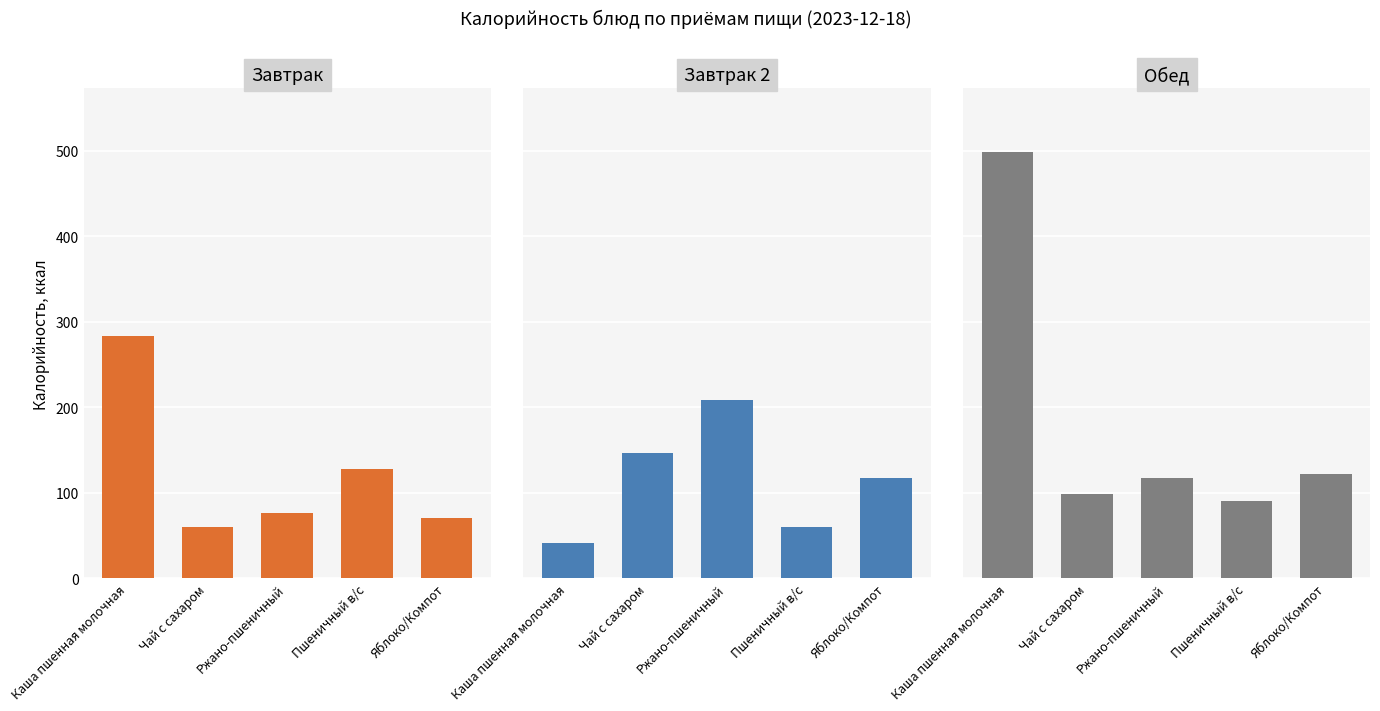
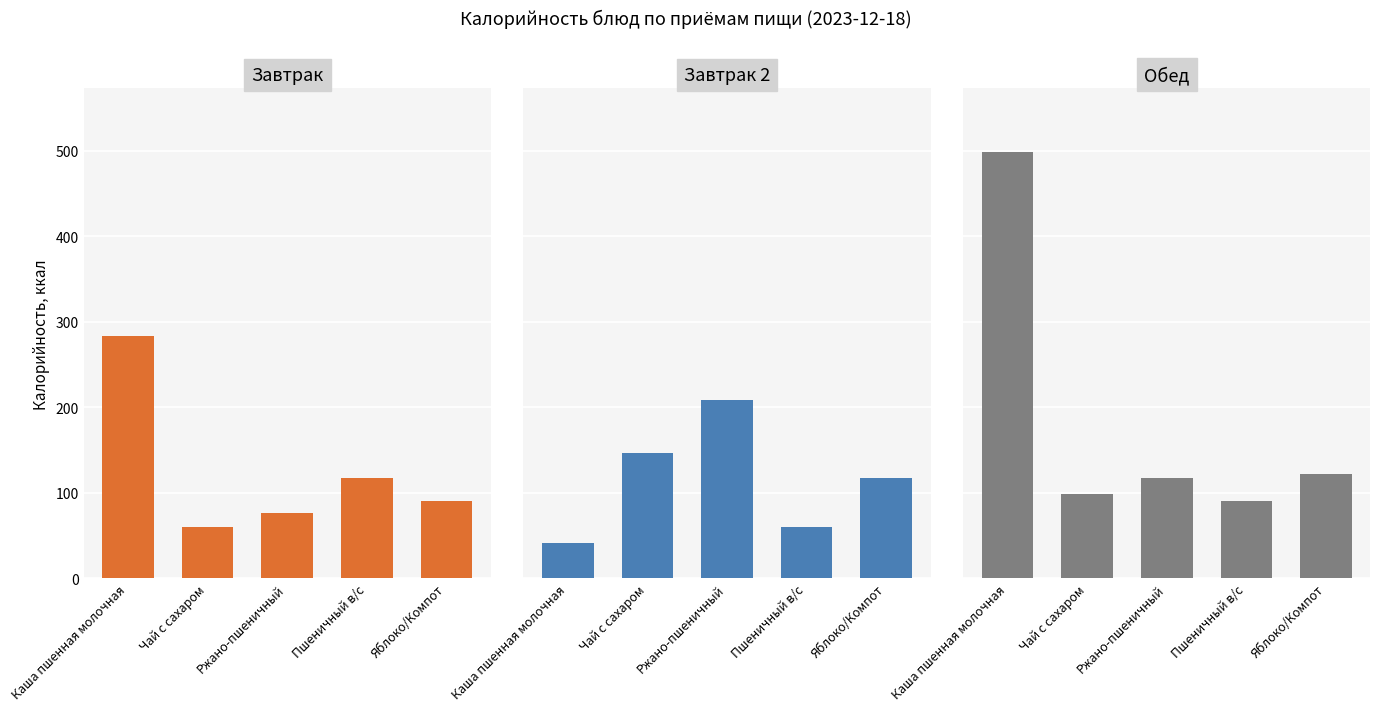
  {
    "Завтрак": {
      "Каша пшенная молочная": 280,
      "Чай с сахаром": 60,
      "Ржано-пшеничный": 80,
-     "Пшеничный в/с": 130,
-     "Яблоко/Компот": 70
+     "Пшеничный в/с": 120,
+     "Яблоко/Компот": 90
    }
  }
